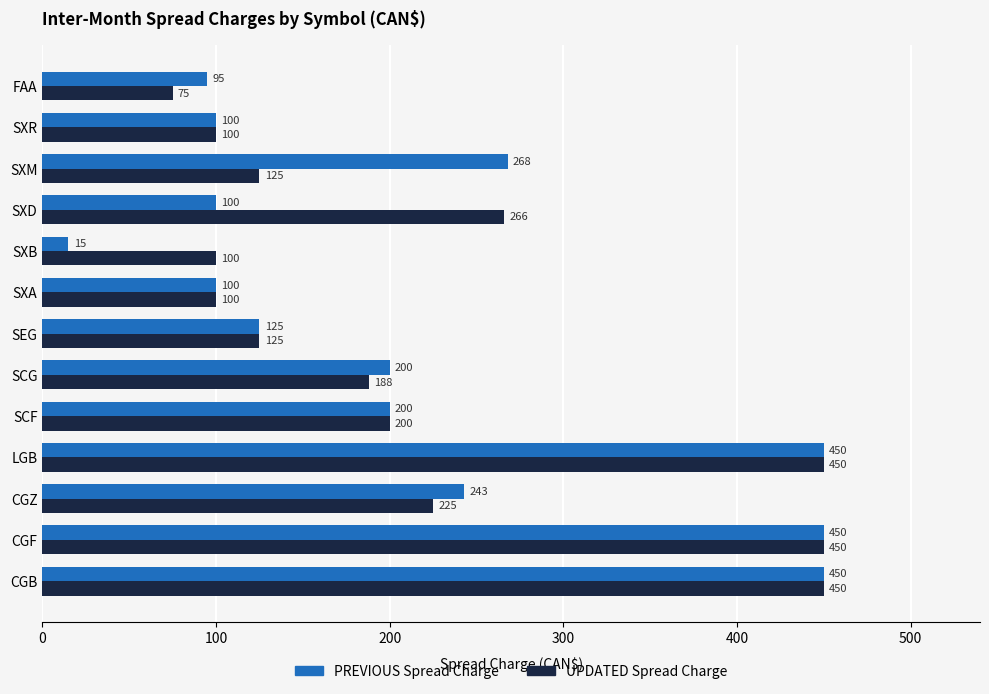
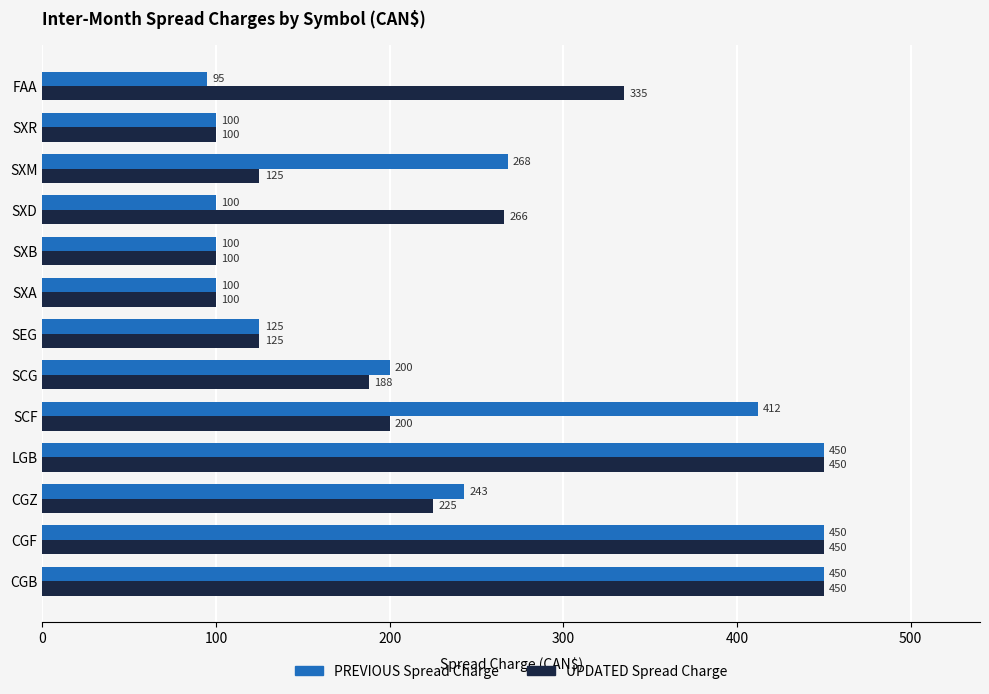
  {
    "PREVIOUS Spread Charge": {
      "FAA": 95,
      "SXR": 100,
      "SXM": 268,
      "SXD": 100,
-     "SXB": 15,
+     "SXB": 100,
      "SXA": 100,
      "SEG": 125,
      "SCG": 200,
-     "SCF": 200,
+     "SCF": 412,
      "LGB": 450,
      "CGZ": 243,
      "CGF": 450,
      "CGB": 450
    },
    "UPDATED Spread Charge": {
-     "FAA": 75,
+     "FAA": 335,
      "SXR": 100,
      "SXM": 125,
      "SXD": 266,
      "SXB": 100,
      "SXA": 100,
      "SEG": 125,
      "SCG": 188,
      "SCF": 200,
      "LGB": 450,
      "CGZ": 225,
      "CGF": 450,
      "CGB": 450
    }
  }
